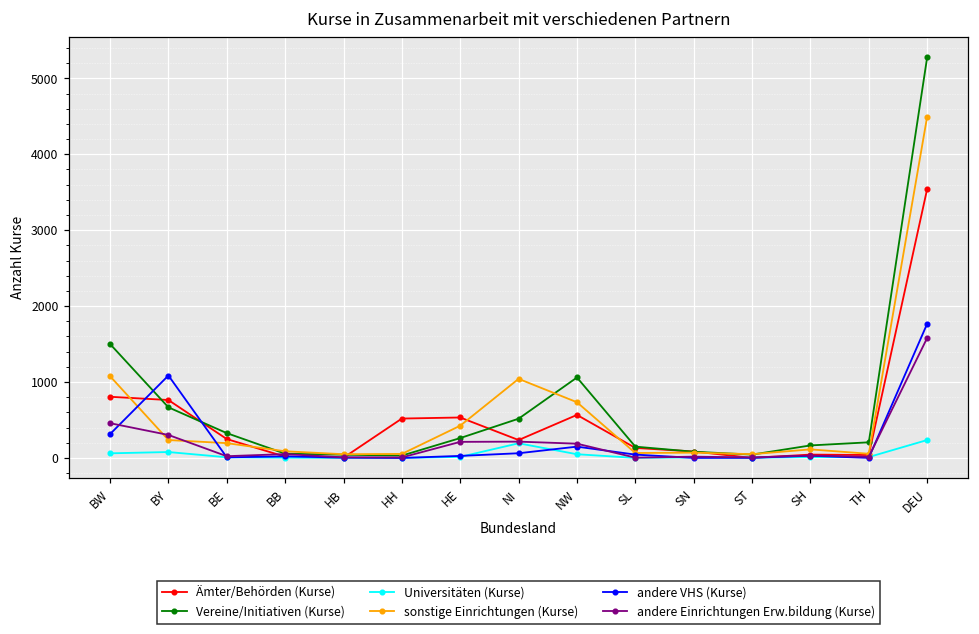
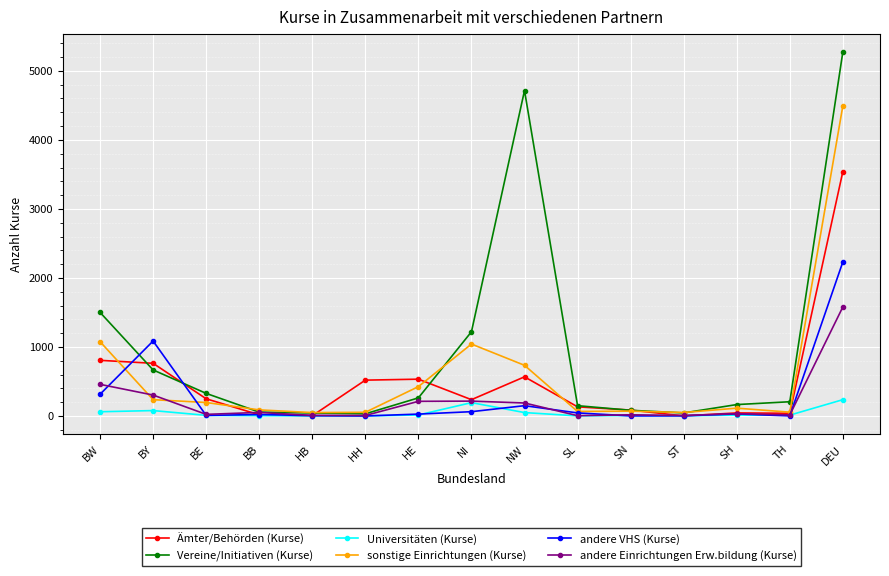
  {
    "Ämter/Behörden (Kurse)": {
      "BW": 800,
      "BY": 800,
      "BE": 200,
      "HH": 500,
      "HE": 500,
      "NW": 600,
      "DEU": 3500
    },
    "Vereine/Initiativen (Kurse)": {
      "BW": 1500,
      "BY": 700,
      "BE": 300,
      "HE": 300,
-     "NI": 500,
-     "NW": 1100,
+     "NI": 1200,
+     "NW": 4700,
      "SH": 200,
      "TH": 200,
      "DEU": 5300
    },
    "Universitäten (Kurse)": {
      "BW": 100,
      "BY": 100,
      "NW": 0,
      "DEU": 200
    },
    "sonstige Einrichtungen (Kurse)": {
      "BW": 1100,
      "BY": 200,
      "BE": 200,
      "HE": 400,
      "NI": 1000,
      "NW": 700,
      "SH": 100,
      "DEU": 4500
    },
    "andere VHS (Kurse)": {
      "BW": 300,
      "BY": 1100,
      "NI": 100,
      "NW": 100,
-     "DEU": 1800
+     "DEU": 2200
    },
    "andere Einrichtungen Erw.bildung (Kurse)": {
      "BW": 500,
      "BY": 300,
      "HE": 200,
      "NW": 200,
      "DEU": 1600
    }
  }
